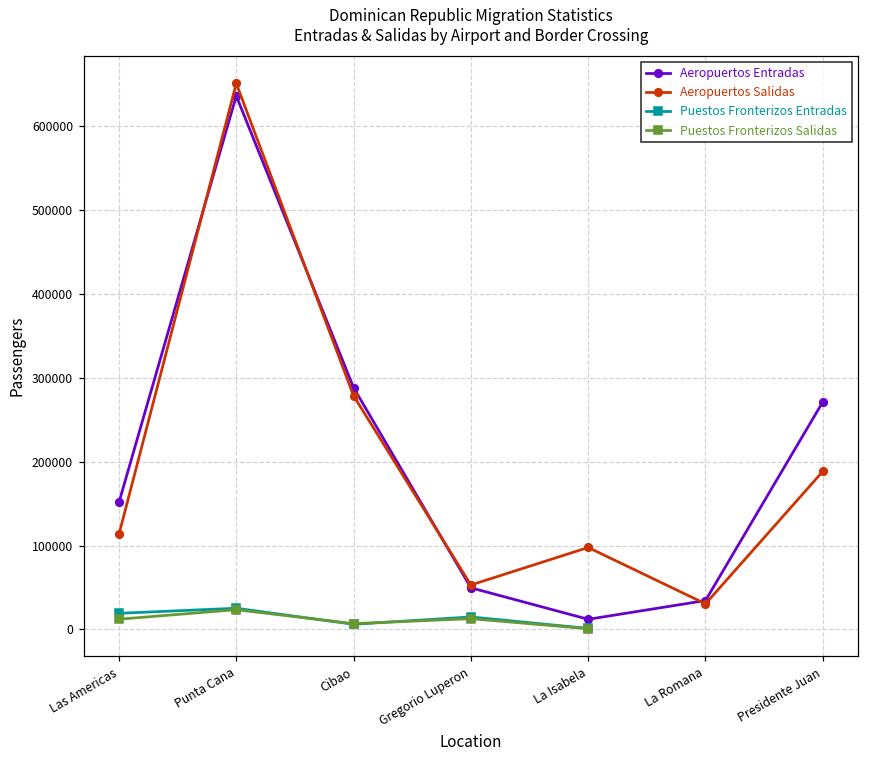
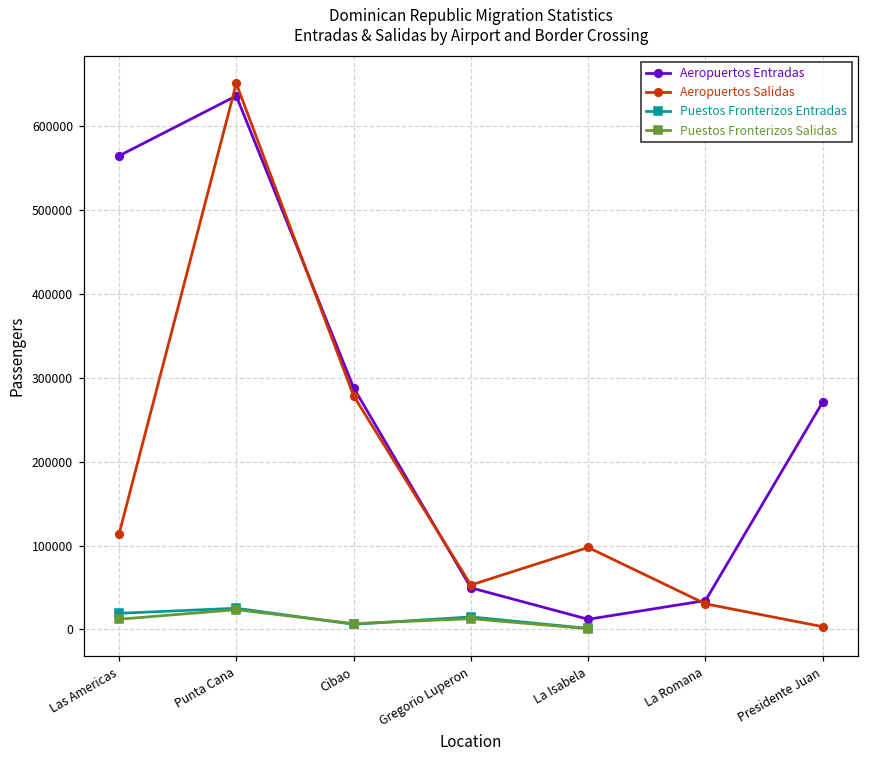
  {
    "Aeropuertos Entradas": {
-     "Las Americas": 150000,
+     "Las Americas": 560000,
      "Punta Cana": 640000,
      "Cibao": 290000,
      "Gregorio Luperon": 50000,
      "La Isabela": 10000,
      "La Romana": 30000,
      "Presidente Juan": 270000
    },
    "Aeropuertos Salidas": {
      "Las Americas": 110000,
      "Punta Cana": 650000,
      "Cibao": 280000,
      "Gregorio Luperon": 50000,
      "La Isabela": 100000,
      "La Romana": 30000,
-     "Presidente Juan": 190000
+     "Presidente Juan": 0
    },
    "Puestos Fronterizos Entradas": {
      "Las Americas": 20000
    },
    "Puestos Fronterizos Salidas": {
      "Las Americas": 10000
    }
  }
